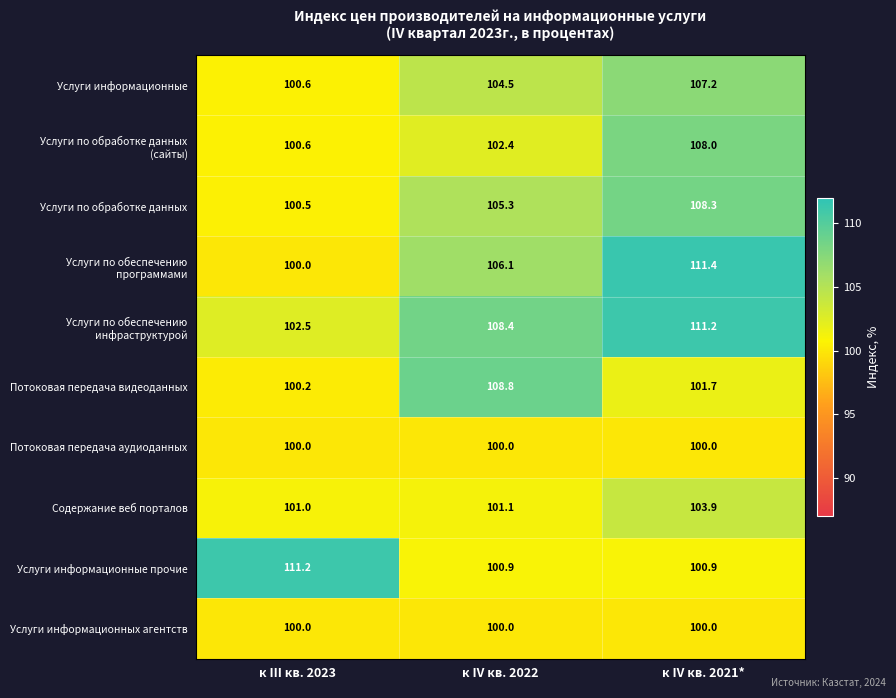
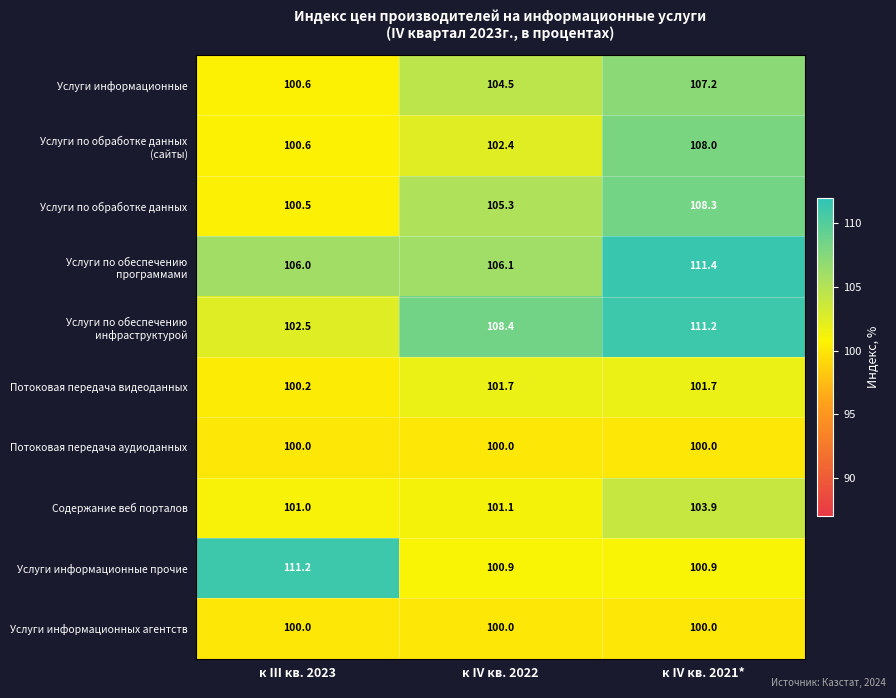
  {
    "Услуги информационные": {
      "к III кв. 2023": 100.6,
      "к IV кв. 2022": 104.5,
      "к IV кв. 2021*": 107.2
    },
    "Услуги по обработке данных (сайты)": {
      "к III кв. 2023": 100.6,
      "к IV кв. 2022": 102.4,
      "к IV кв. 2021*": 108.0
    },
    "Услуги по обработке данных": {
      "к III кв. 2023": 100.5,
      "к IV кв. 2022": 105.3,
      "к IV кв. 2021*": 108.3
    },
    "Услуги по обеспечению программами": {
-     "к III кв. 2023": 100.0,
+     "к III кв. 2023": 106.0,
      "к IV кв. 2022": 106.1,
      "к IV кв. 2021*": 111.4
    },
    "Услуги по обеспечению инфраструктурой": {
      "к III кв. 2023": 102.5,
      "к IV кв. 2022": 108.4,
      "к IV кв. 2021*": 111.2
    },
    "Потоковая передача видеоданных": {
      "к III кв. 2023": 100.2,
-     "к IV кв. 2022": 108.8,
+     "к IV кв. 2022": 101.7,
      "к IV кв. 2021*": 101.7
    },
    "Потоковая передача аудиоданных": {
      "к III кв. 2023": 100.0,
      "к IV кв. 2022": 100.0,
      "к IV кв. 2021*": 100.0
    },
    "Содержание веб порталов": {
      "к III кв. 2023": 101.0,
      "к IV кв. 2022": 101.1,
      "к IV кв. 2021*": 103.9
    },
    "Услуги информационные прочие": {
      "к III кв. 2023": 111.2,
      "к IV кв. 2022": 100.9,
      "к IV кв. 2021*": 100.9
    },
    "Услуги информационных агентств": {
      "к III кв. 2023": 100.0,
      "к IV кв. 2022": 100.0,
      "к IV кв. 2021*": 100.0
    }
  }
